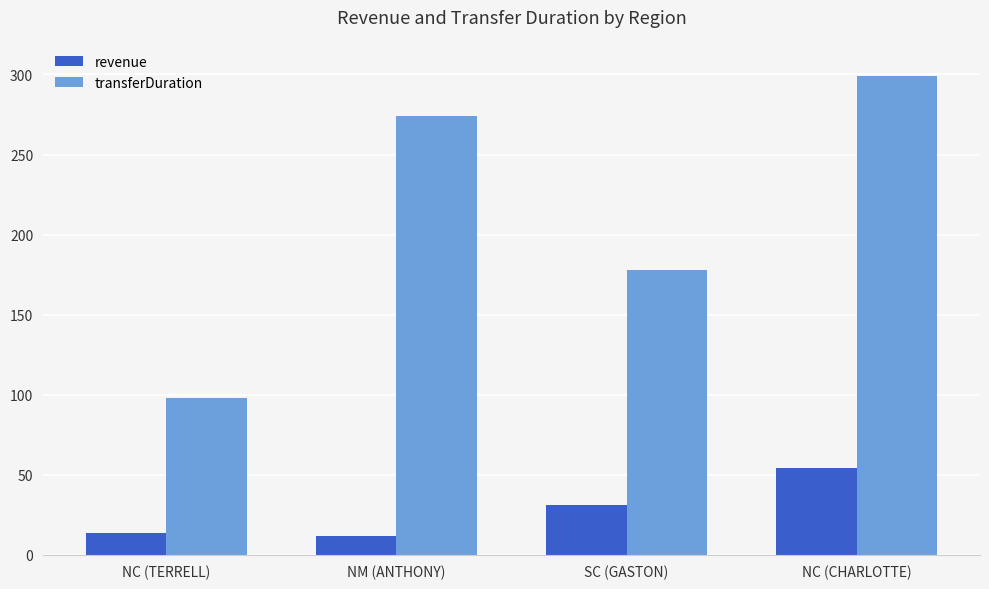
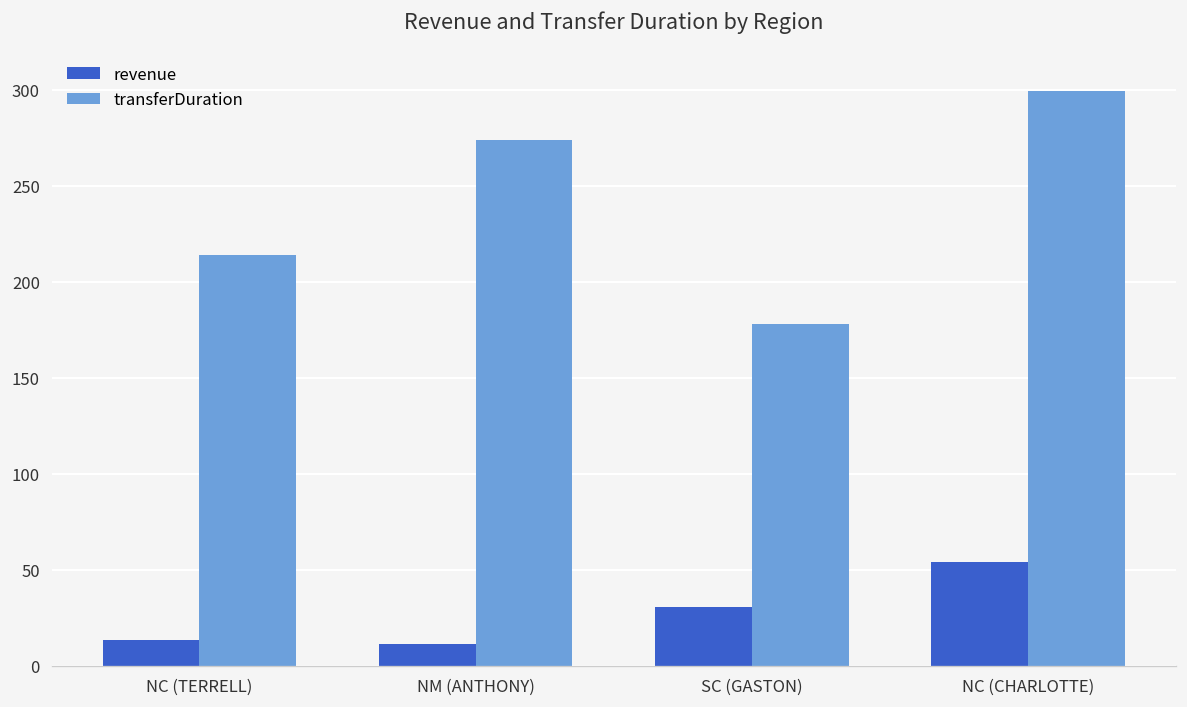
  {
    "revenue": {
      "NC (TERRELL)": 13,
      "NM (ANTHONY)": 11,
      "SC (GASTON)": 31,
      "NC (CHARLOTTE)": 54
    },
    "transferDuration": {
-     "NC (TERRELL)": 98,
+     "NC (TERRELL)": 214,
      "NM (ANTHONY)": 274,
      "SC (GASTON)": 178,
      "NC (CHARLOTTE)": 299
    }
  }
